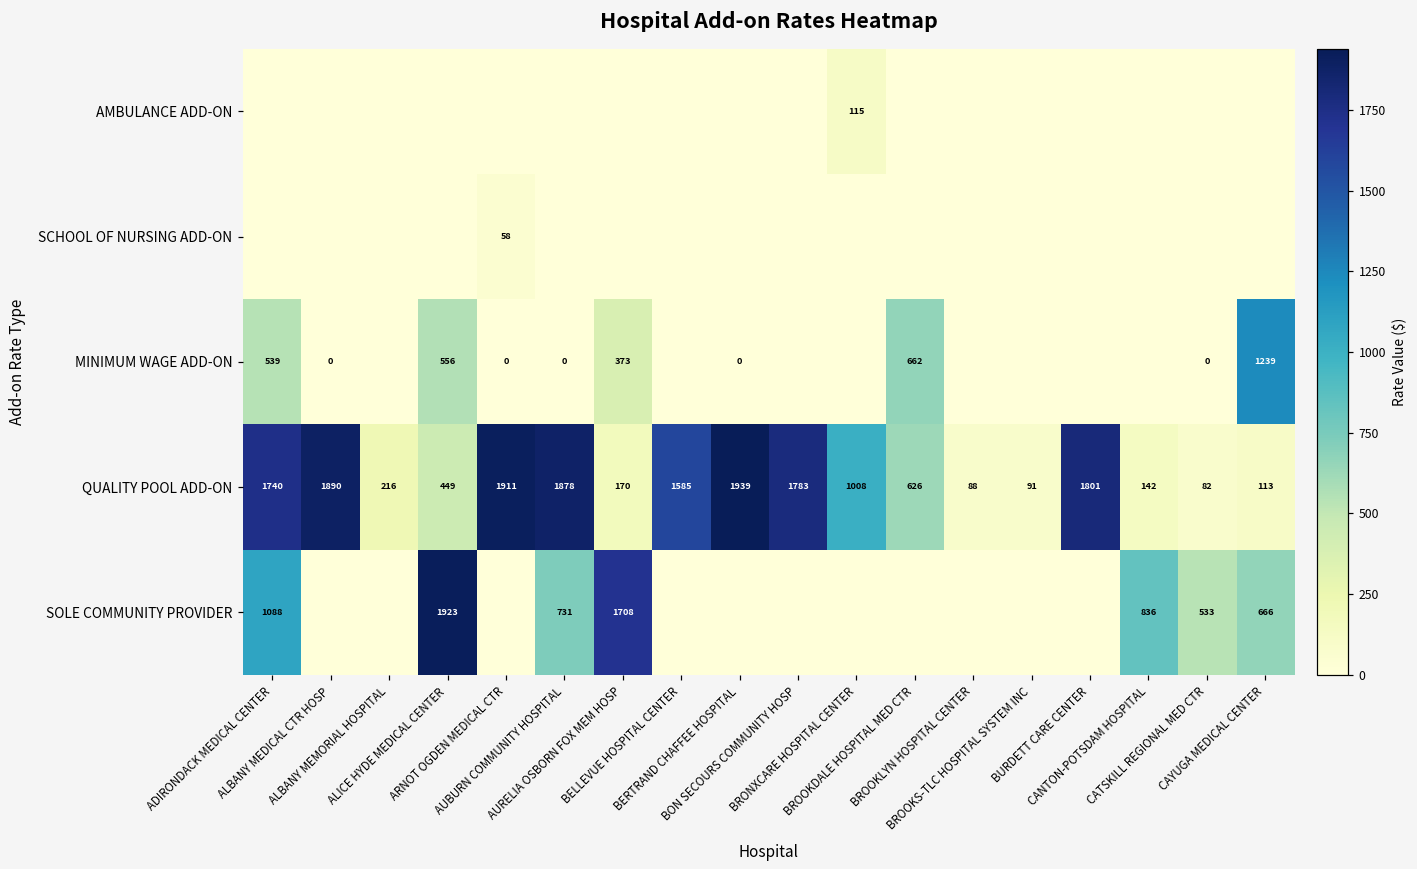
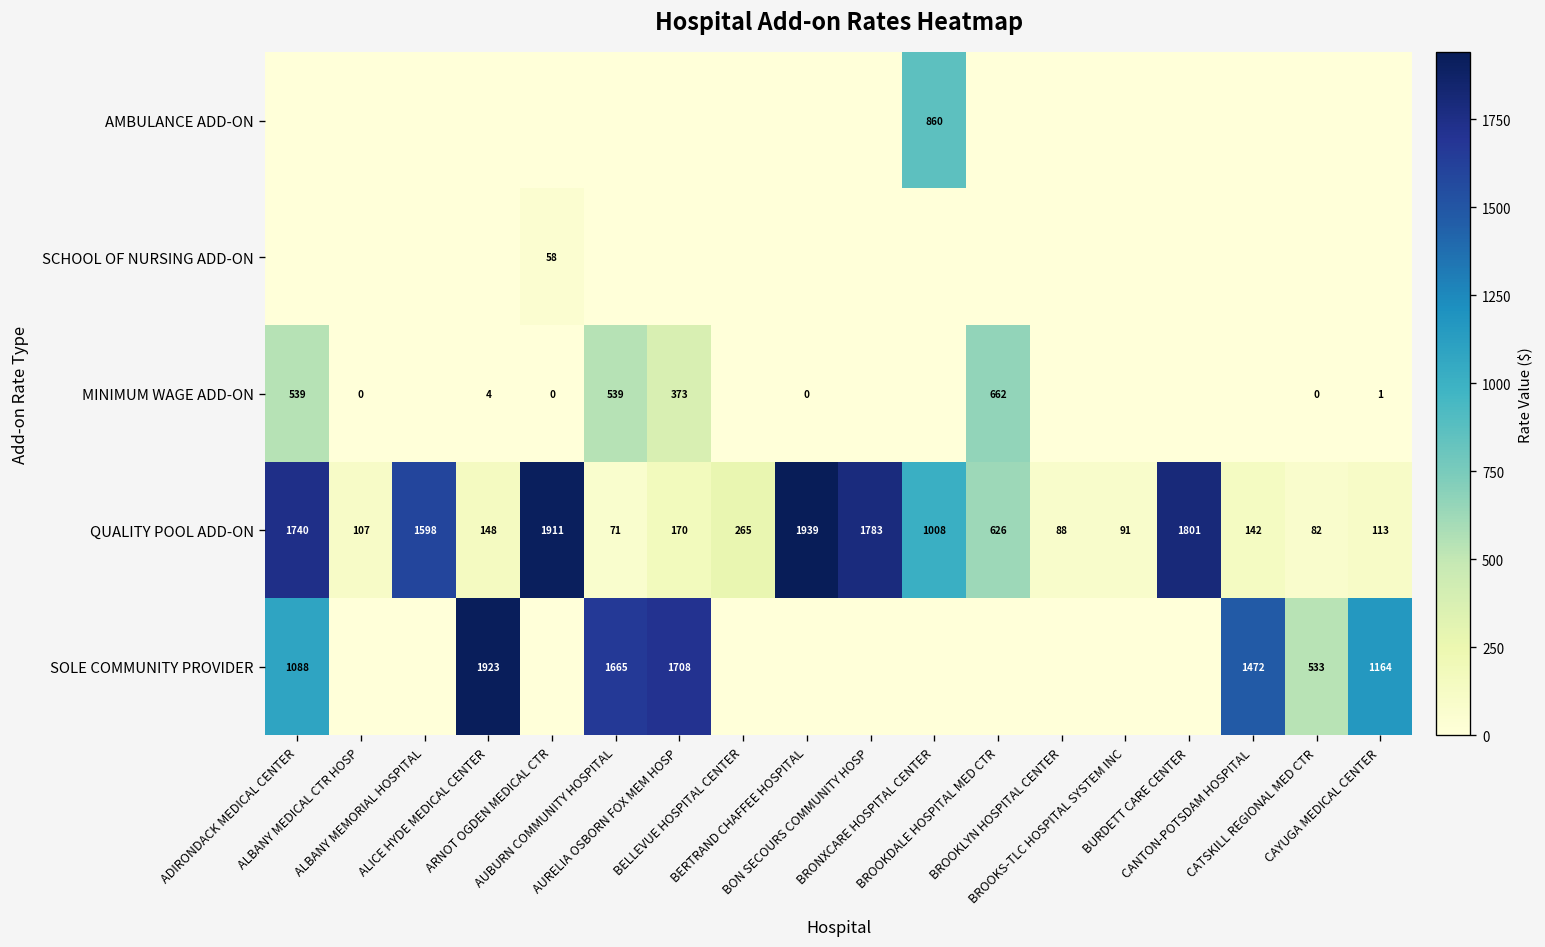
  {
    "AMBULANCE ADD-ON": {
-     "BRONXCARE HOSPITAL CENTER": 115
+     "BRONXCARE HOSPITAL CENTER": 860
    },
    "SCHOOL OF NURSING ADD-ON": {
      "ARNOT OGDEN MEDICAL CTR": 58
    },
    "MINIMUM WAGE ADD-ON": {
      "ADIRONDACK MEDICAL CENTER": 539,
      "ALBANY MEDICAL CTR HOSP": 0,
-     "ALICE HYDE MEDICAL CENTER": 556,
+     "ALICE HYDE MEDICAL CENTER": 4,
      "ARNOT OGDEN MEDICAL CTR": 0,
-     "AUBURN COMMUNITY HOSPITAL": 0,
+     "AUBURN COMMUNITY HOSPITAL": 539,
      "AURELIA OSBORN FOX MEM HOSP": 373,
      "BERTRAND CHAFFEE HOSPITAL": 0,
      "BROOKDALE HOSPITAL MED CTR": 662,
      "CATSKILL REGIONAL MED CTR": 0,
-     "CAYUGA MEDICAL CENTER": 1239
+     "CAYUGA MEDICAL CENTER": 1
    },
    "QUALITY POOL ADD-ON": {
      "ADIRONDACK MEDICAL CENTER": 1740,
-     "ALBANY MEDICAL CTR HOSP": 1890,
-     "ALBANY MEMORIAL HOSPITAL": 216,
-     "ALICE HYDE MEDICAL CENTER": 449,
+     "ALBANY MEDICAL CTR HOSP": 107,
+     "ALBANY MEMORIAL HOSPITAL": 1598,
+     "ALICE HYDE MEDICAL CENTER": 148,
      "ARNOT OGDEN MEDICAL CTR": 1911,
-     "AUBURN COMMUNITY HOSPITAL": 1878,
+     "AUBURN COMMUNITY HOSPITAL": 71,
      "AURELIA OSBORN FOX MEM HOSP": 170,
-     "BELLEVUE HOSPITAL CENTER": 1585,
+     "BELLEVUE HOSPITAL CENTER": 265,
      "BERTRAND CHAFFEE HOSPITAL": 1939,
      "BON SECOURS COMMUNITY HOSP": 1783,
      "BRONXCARE HOSPITAL CENTER": 1008,
      "BROOKDALE HOSPITAL MED CTR": 626,
      "BROOKLYN HOSPITAL CENTER": 88,
      "BROOKS-TLC HOSPITAL SYSTEM INC": 91,
      "BURDETT CARE CENTER": 1801,
      "CANTON-POTSDAM HOSPITAL": 142,
      "CATSKILL REGIONAL MED CTR": 82,
      "CAYUGA MEDICAL CENTER": 113
    },
    "SOLE COMMUNITY PROVIDER": {
      "ADIRONDACK MEDICAL CENTER": 1088,
      "ALICE HYDE MEDICAL CENTER": 1923,
-     "AUBURN COMMUNITY HOSPITAL": 731,
+     "AUBURN COMMUNITY HOSPITAL": 1665,
      "AURELIA OSBORN FOX MEM HOSP": 1708,
-     "CANTON-POTSDAM HOSPITAL": 836,
+     "CANTON-POTSDAM HOSPITAL": 1472,
      "CATSKILL REGIONAL MED CTR": 533,
-     "CAYUGA MEDICAL CENTER": 666
+     "CAYUGA MEDICAL CENTER": 1164
    }
  }
